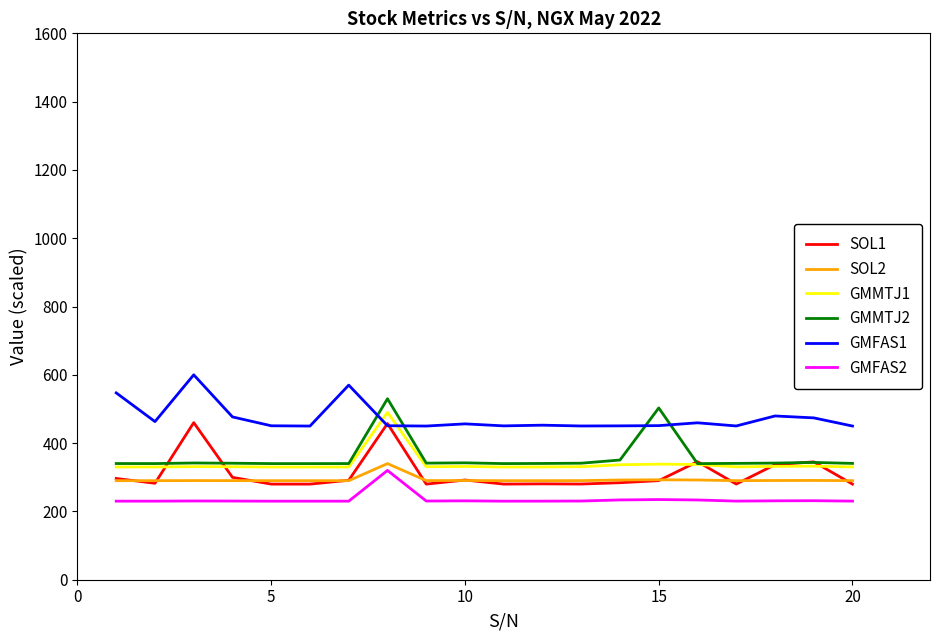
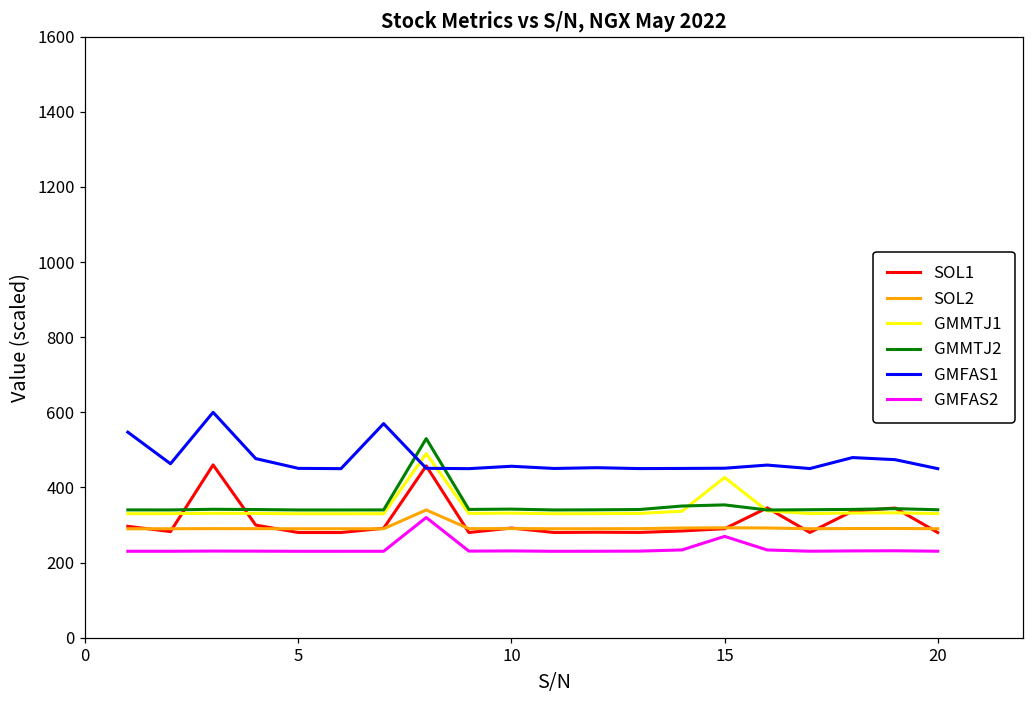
  {
    "SOL1": {
      "5": 280,
      "20": 280
    },
    "SOL2": {
      "5": 290,
      "20": 290
    },
    "GMMTJ1": {
      "5": 330,
      "10": 330,
-     "15": 340,
+     "15": 430,
      "20": 330
    },
    "GMMTJ2": {
      "5": 340,
      "10": 340,
-     "15": 500,
+     "15": 350,
      "20": 340
    },
    "GMFAS1": {
      "5": 450,
      "10": 460,
      "15": 450,
      "20": 450
    },
    "GMFAS2": {
      "5": 230,
      "10": 230,
-     "15": 230,
+     "15": 270,
      "20": 230
    }
  }
